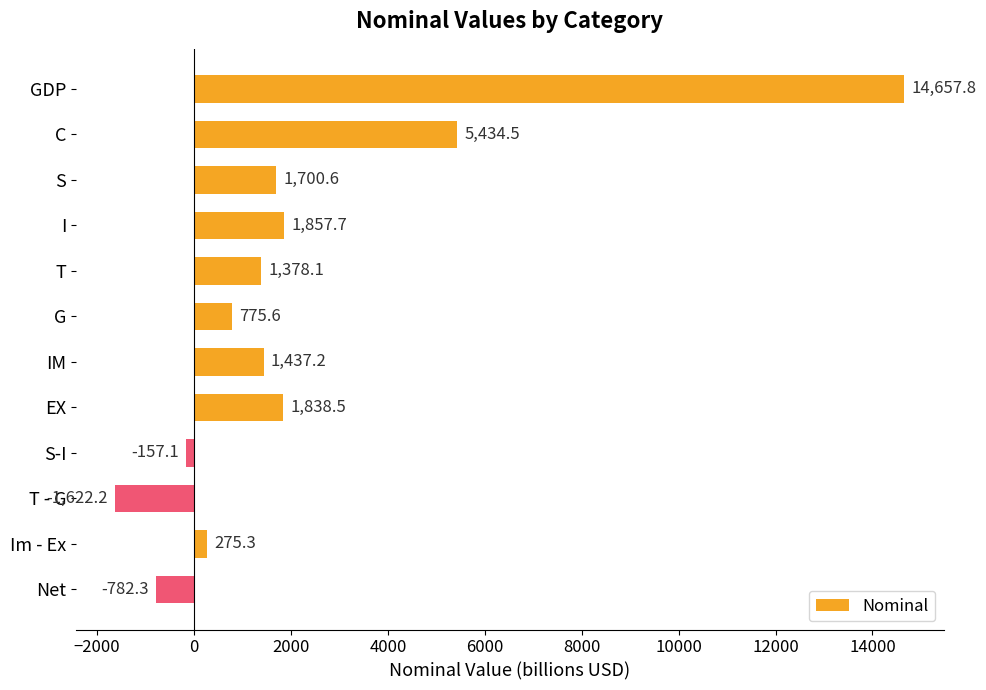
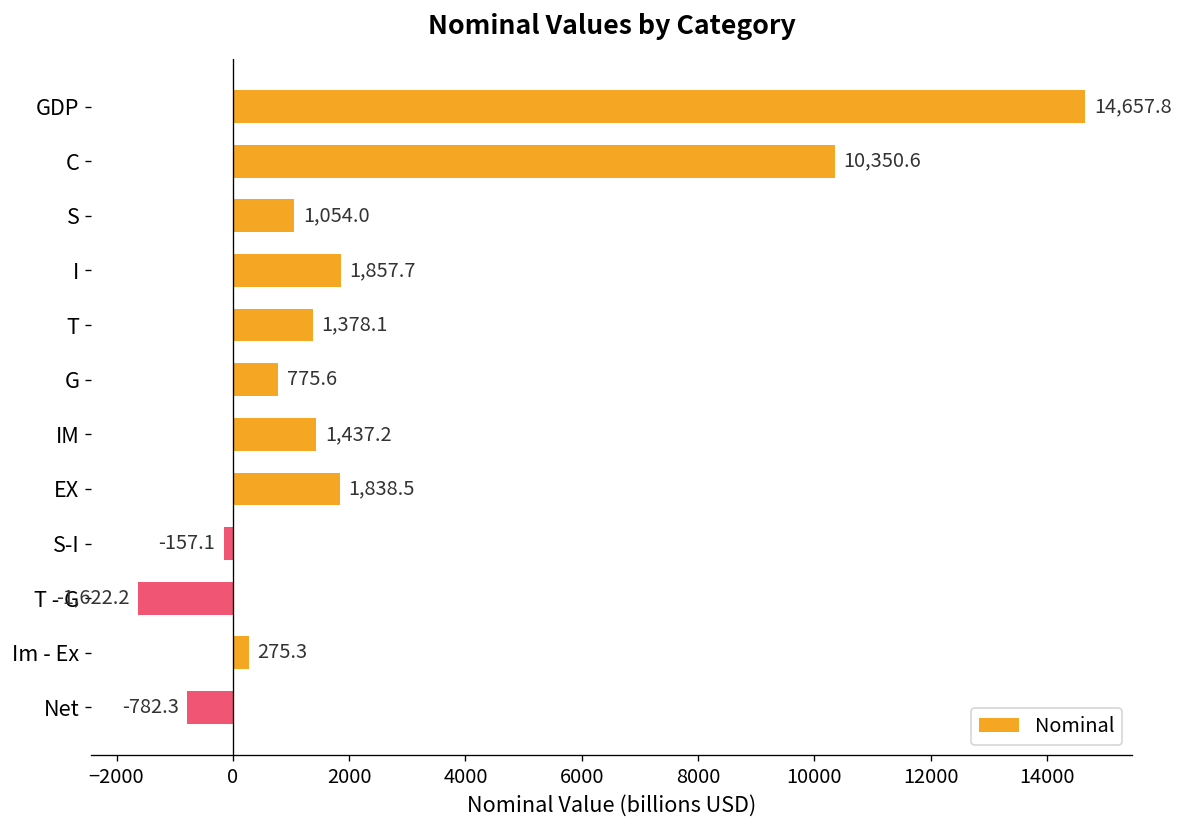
  {
    "GDP": "14,657.8",
-   "C": "5,434.5",
-   "S": "1,700.6",
+   "C": "10,350.6",
+   "S": "1,054.0",
    "I": "1,857.7",
    "T": "1,378.1",
    "G": "775.6",
    "IM": "1,437.2",
    "EX": "1,838.5",
    "S-I": "-157.1",
    "T - G": "-1,622.2",
    "Im - Ex": "275.3",
    "Net": "-782.3"
  }
